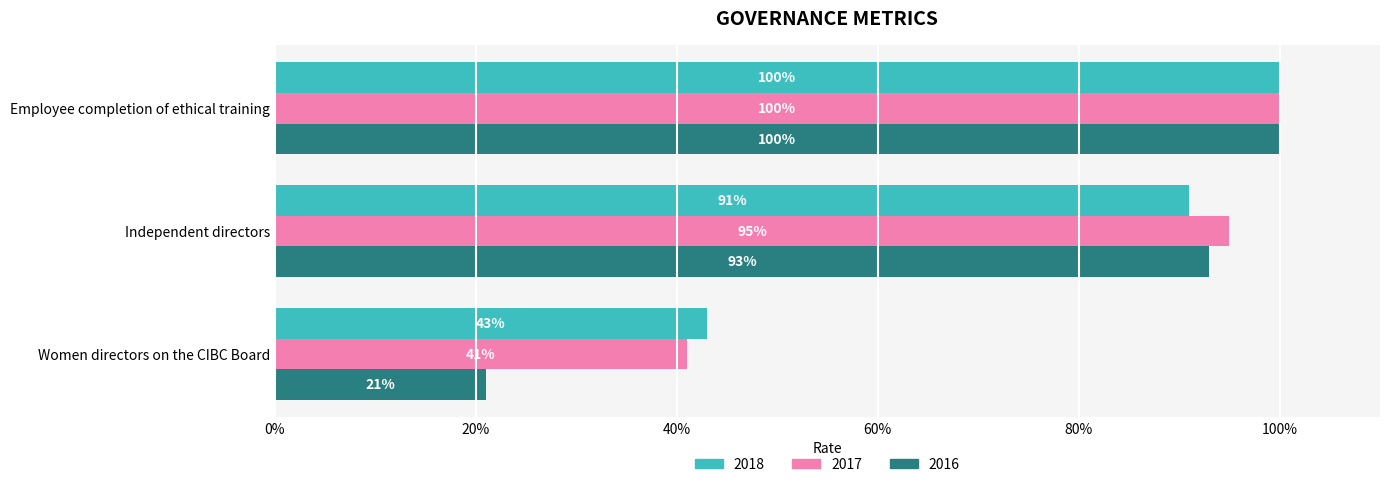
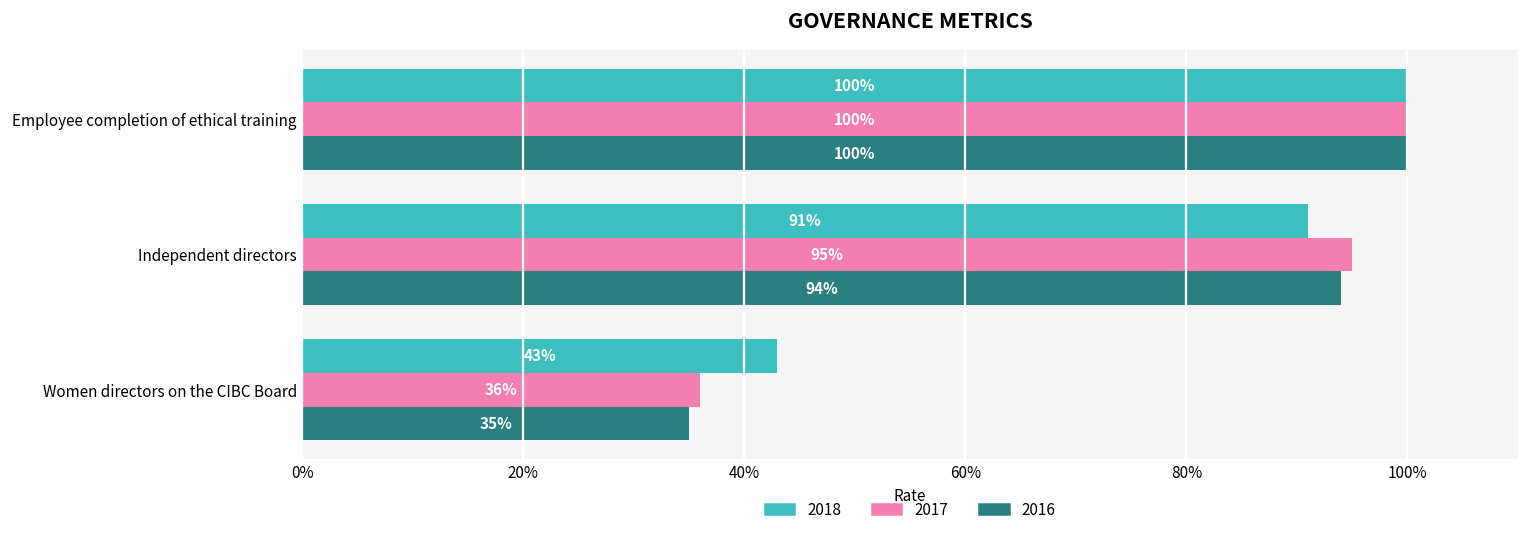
  {
    "2018": {
      "Employee completion of ethical training": "100%",
      "Independent directors": "91%",
      "Women directors on the CIBC Board": "43%"
    },
    "2017": {
      "Employee completion of ethical training": "100%",
      "Independent directors": "95%",
-     "Women directors on the CIBC Board": "41%"
+     "Women directors on the CIBC Board": "36%"
    },
    "2016": {
      "Employee completion of ethical training": "100%",
-     "Independent directors": "93%",
-     "Women directors on the CIBC Board": "21%"
+     "Independent directors": "94%",
+     "Women directors on the CIBC Board": "35%"
    }
  }
